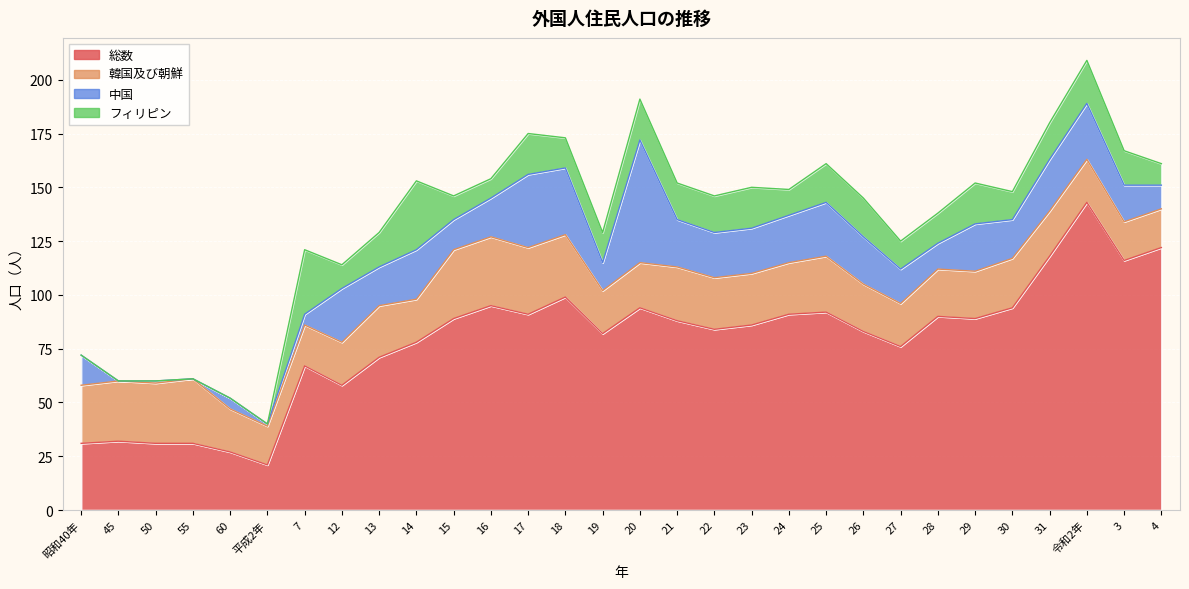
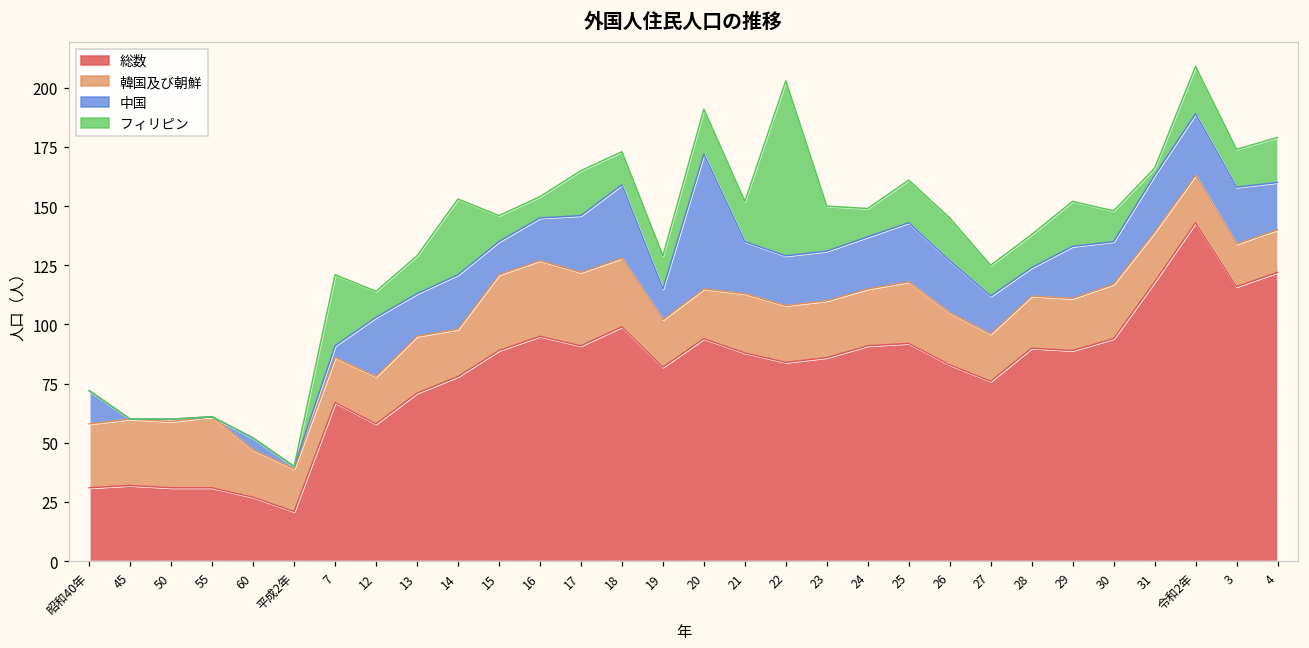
  {
    "中国": {
      "7": 5,
      "12": 25,
      "13": 18,
      "14": 23,
      "15": 14,
      "16": 18,
-     "17": 34,
+     "17": 24,
      "18": 31,
      "19": 13,
      "20": 57,
      "21": 22,
      "22": 21,
      "23": 21,
      "24": 22,
      "25": 25,
      "26": 22,
      "27": 16,
      "28": 12,
      "29": 22,
      "30": 18,
      "31": 24,
      "令和2年": 26,
-     "3": 17,
-     "4": 11
+     "3": 24,
+     "4": 20
    },
    "フィリピン": {
      "7": 30,
      "12": 11,
      "13": 16,
      "14": 32,
      "15": 11,
      "16": 9,
      "17": 19,
      "18": 14,
      "19": 14,
      "20": 19,
      "21": 17,
-     "22": 17,
+     "22": 74,
      "23": 19,
      "24": 12,
      "25": 18,
      "26": 18,
      "27": 13,
      "28": 14,
      "29": 19,
      "30": 13,
-     "31": 17,
+     "31": 3,
      "令和2年": 20,
      "3": 16,
-     "4": 10
+     "4": 19
    }
  }
